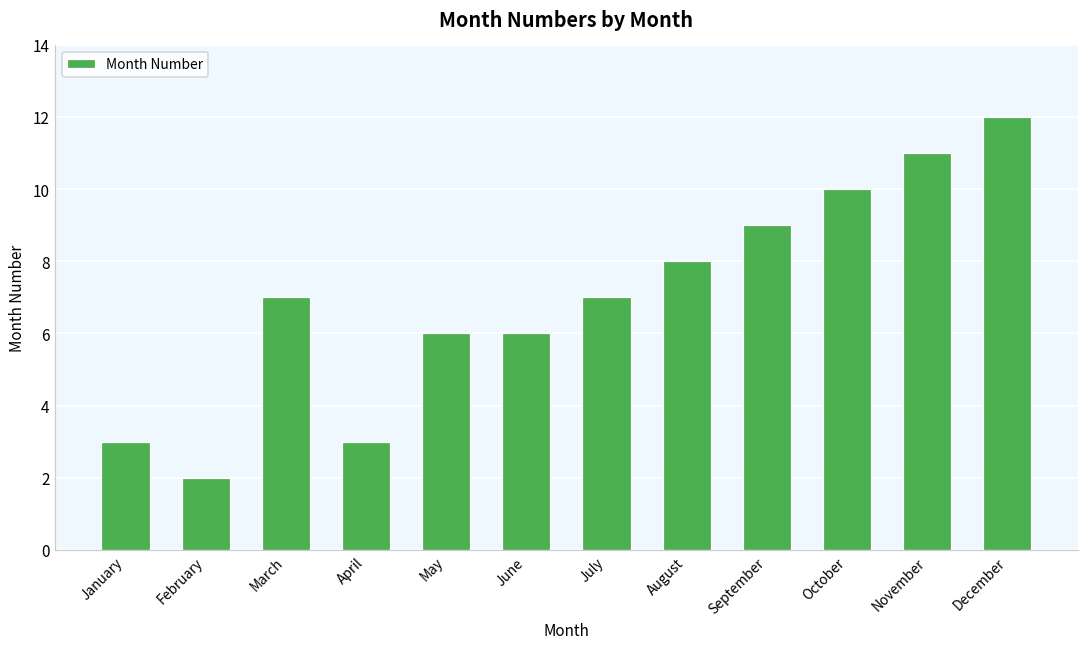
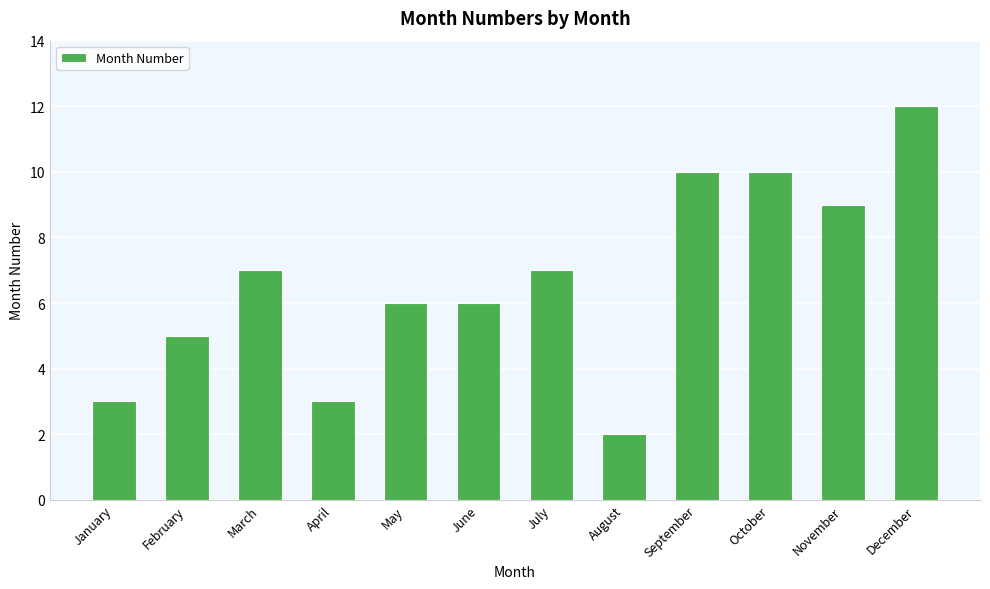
  {
    "January": 3,
-   "February": 2,
+   "February": 5,
    "March": 7,
    "April": 3,
    "May": 6,
    "June": 6,
    "July": 7,
-   "August": 8,
-   "September": 9,
+   "August": 2,
+   "September": 10,
    "October": 10,
-   "November": 11,
+   "November": 9,
    "December": 12
  }
